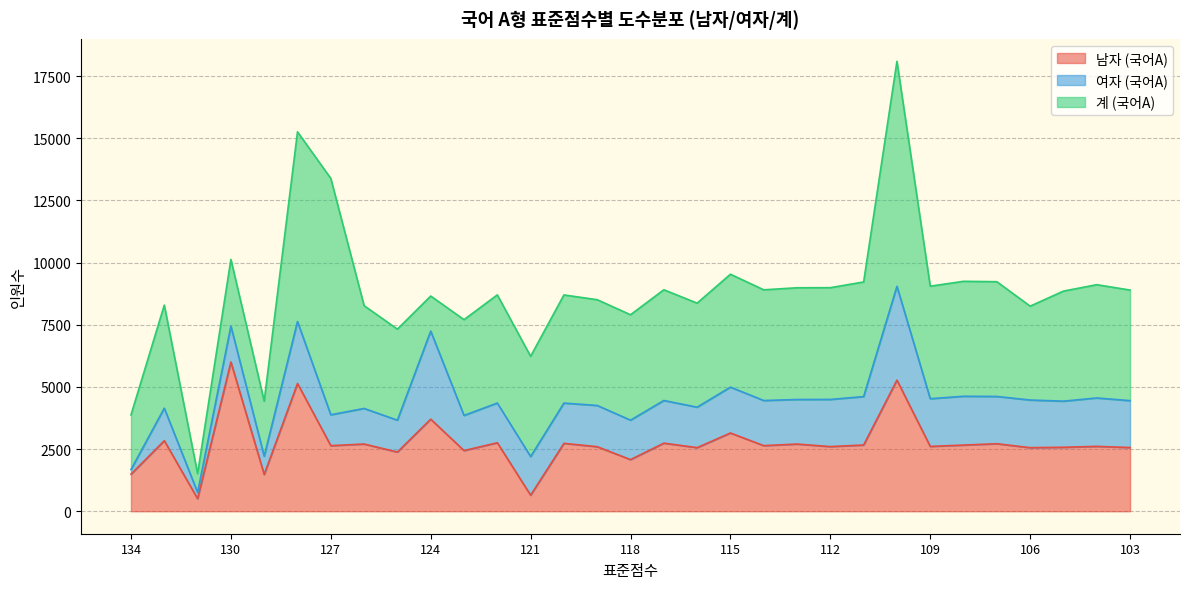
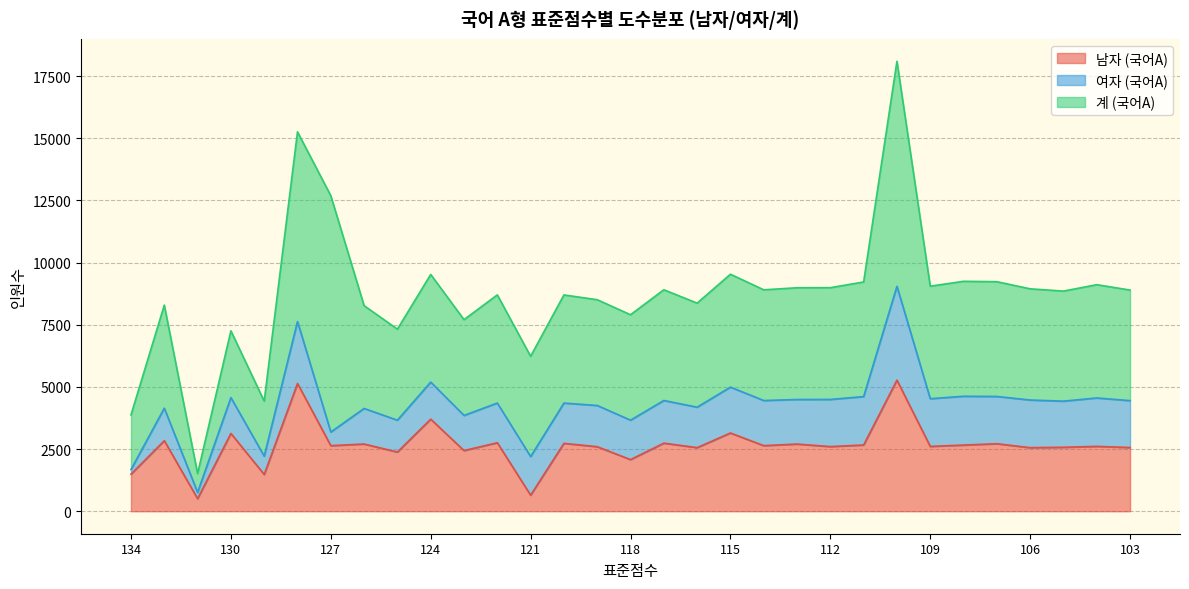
  {
    "남자 (국어A)": {
      "134": 1500,
-     "130": 6000,
+     "130": 3100,
      "127": 2600,
      "124": 3700,
      "121": 600,
      "118": 2100,
      "115": 3100,
      "112": 2600,
      "109": 2600,
      "106": 2600,
      "103": 2600
    },
    "여자 (국어A)": {
      "134": 200,
      "130": 1400,
-     "127": 1200,
-     "124": 3500,
+     "127": 500,
+     "124": 1500,
      "121": 1600,
      "118": 1600,
      "115": 1800,
      "112": 1900,
      "109": 1900,
      "106": 1900,
      "103": 1900
    },
    "계 (국어A)": {
      "134": 2200,
      "130": 2700,
      "127": 9500,
-     "124": 1400,
+     "124": 4300,
      "121": 4000,
      "118": 4200,
      "115": 4500,
      "112": 4500,
      "109": 4500,
-     "106": 3800,
+     "106": 4500,
      "103": 4400
    }
  }
